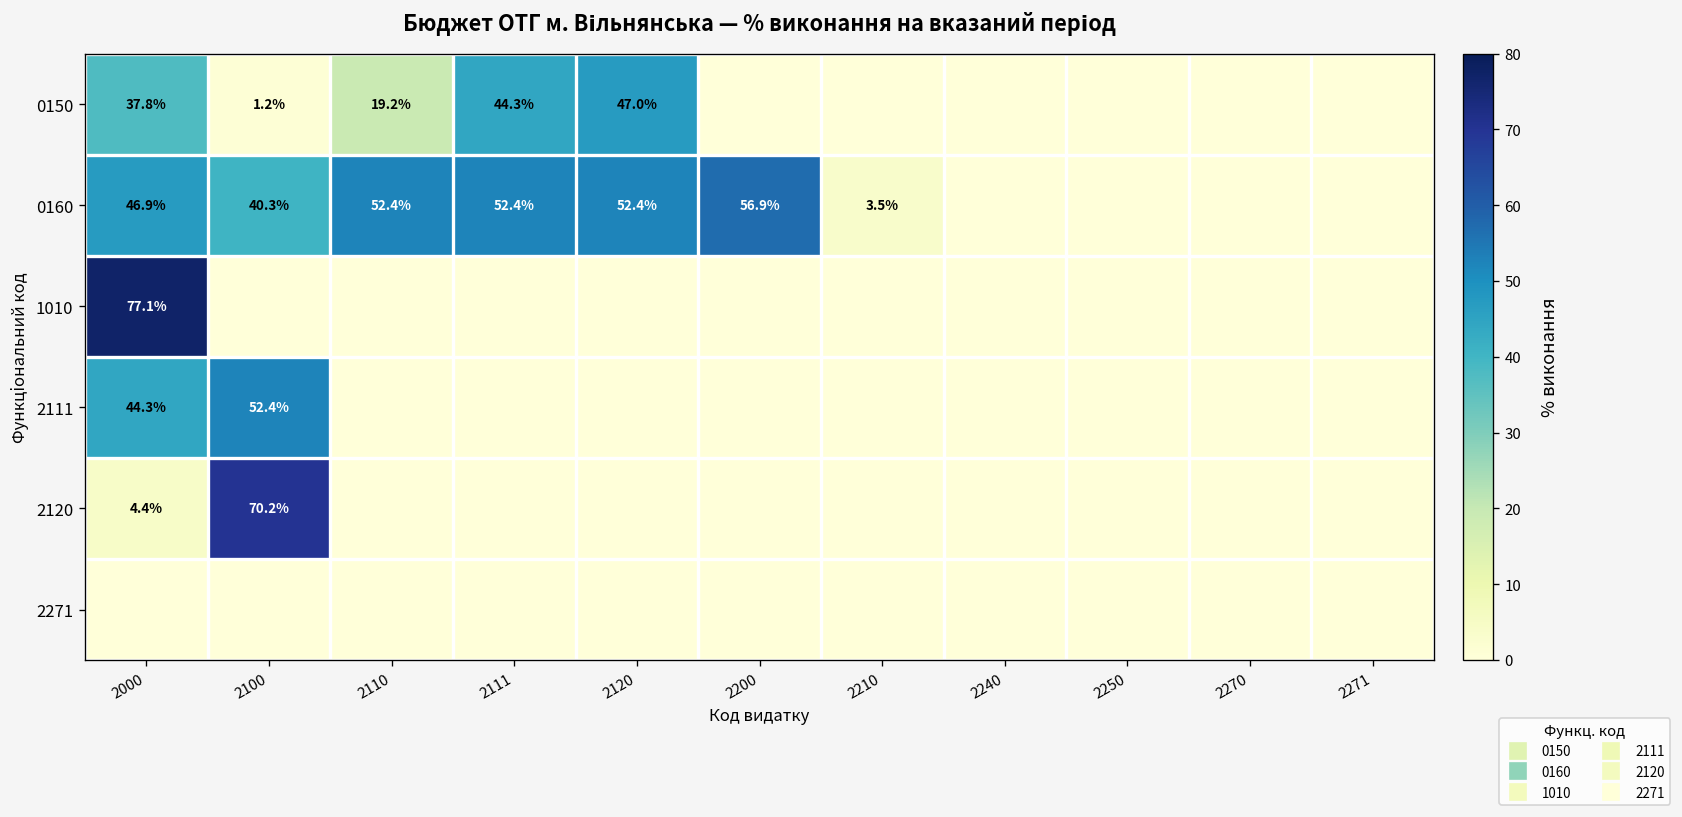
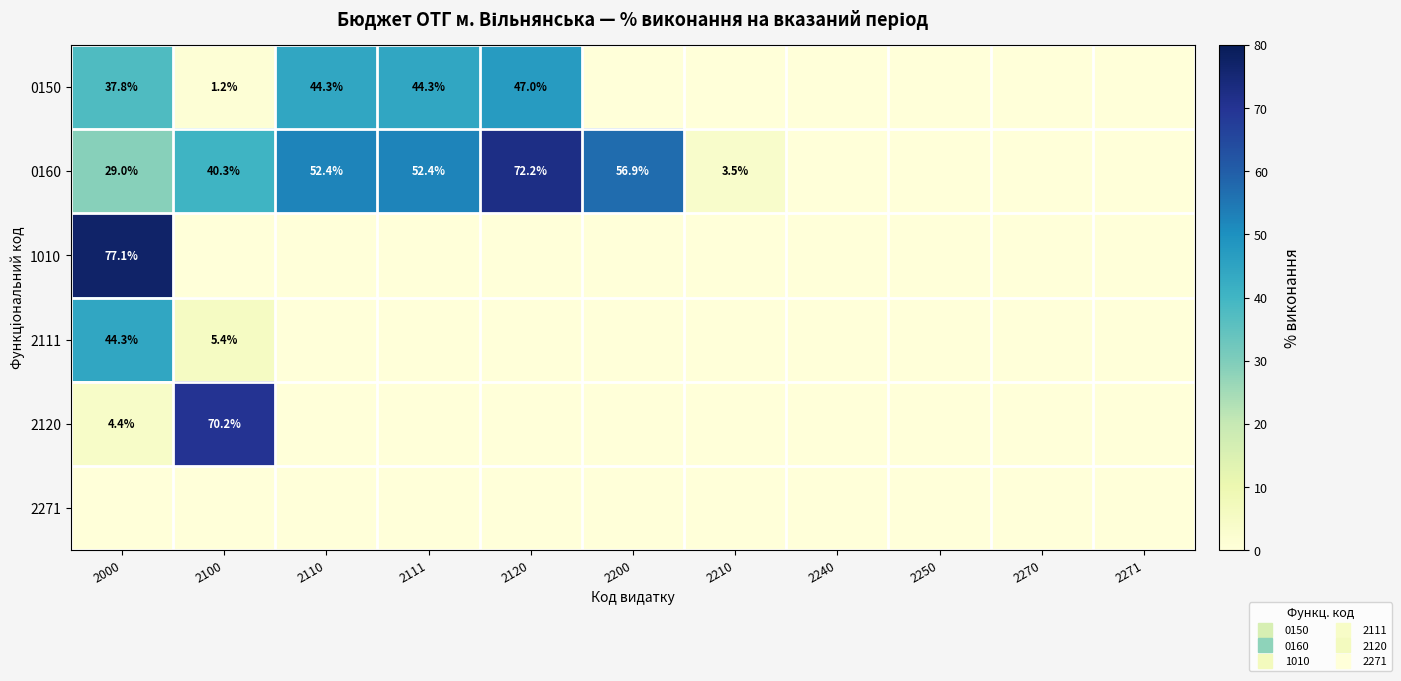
  {
    "0150": {
      "2000": "37.8%",
      "2100": "1.2%",
-     "2110": "19.2%",
+     "2110": "44.3%",
      "2111": "44.3%",
      "2120": "47.0%"
    },
    "0160": {
-     "2000": "46.9%",
+     "2000": "29.0%",
      "2100": "40.3%",
      "2110": "52.4%",
      "2111": "52.4%",
-     "2120": "52.4%",
+     "2120": "72.2%",
      "2200": "56.9%",
      "2210": "3.5%"
    },
    "1010": {
      "2000": "77.1%"
    },
    "2111": {
      "2000": "44.3%",
-     "2100": "52.4%"
+     "2100": "5.4%"
    },
    "2120": {
      "2000": "4.4%",
      "2100": "70.2%"
    }
  }
